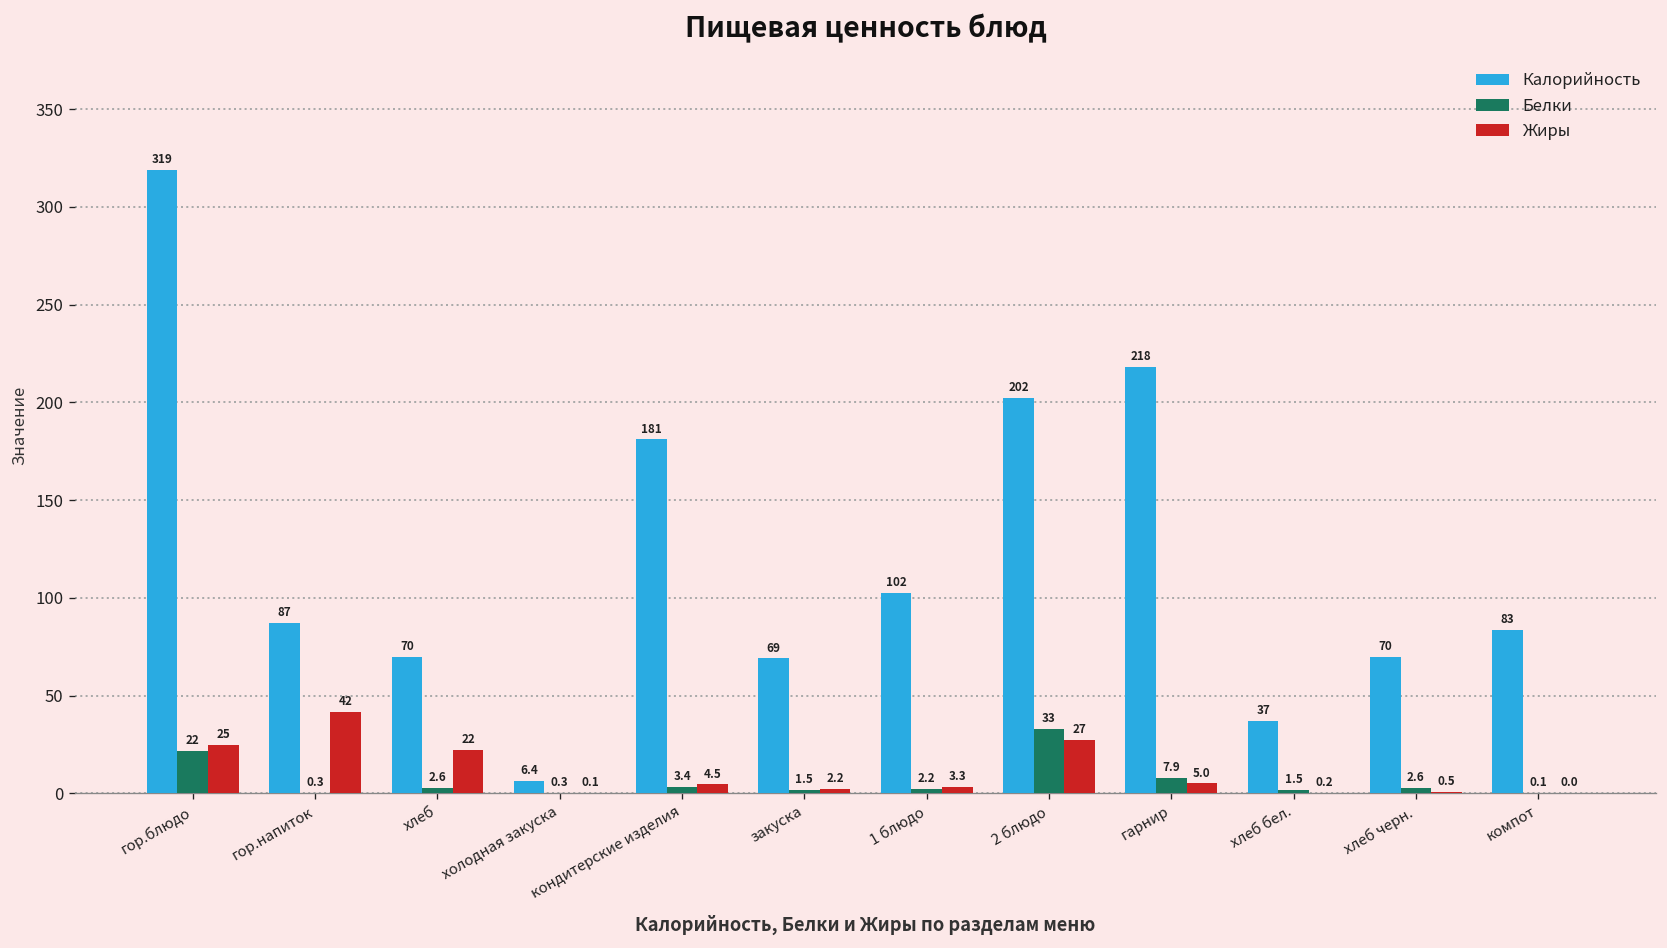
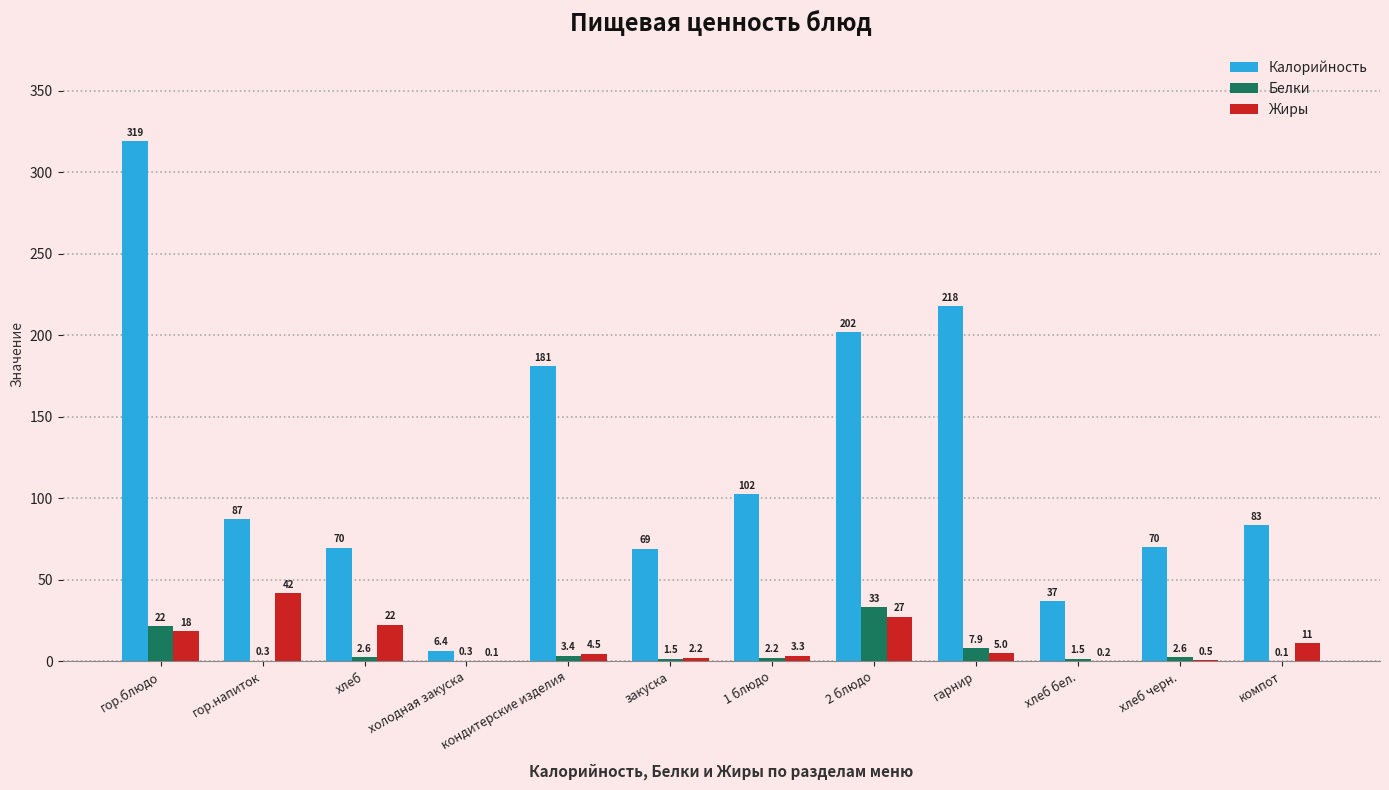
  {
    "Калорийность": {
      "гор.блюдо": 319,
      "гор.напиток": 87,
      "хлеб": 70,
      "холодная закуска": 6.4,
      "кондитерские изделия": 181,
      "закуска": 69,
      "1 блюдо": 102,
      "2 блюдо": 202,
      "гарнир": 218,
      "хлеб бел.": 37,
      "хлеб черн.": 70,
      "компот": 83
    },
    "Белки": {
      "гор.блюдо": 22,
      "гор.напиток": 0.3,
      "хлеб": 2.6,
      "холодная закуска": 0.3,
      "кондитерские изделия": 3.4,
      "закуска": 1.5,
      "1 блюдо": 2.2,
      "2 блюдо": 33,
      "гарнир": 7.9,
      "хлеб бел.": 1.5,
      "хлеб черн.": 2.6,
      "компот": 0.1
    },
    "Жиры": {
-     "гор.блюдо": 25,
+     "гор.блюдо": 18,
      "гор.напиток": 42,
      "хлеб": 22,
      "холодная закуска": 0.1,
      "кондитерские изделия": 4.5,
      "закуска": 2.2,
      "1 блюдо": 3.3,
      "2 блюдо": 27,
      "гарнир": 5.0,
      "хлеб бел.": 0.2,
      "хлеб черн.": 0.5,
-     "компот": 0.0
+     "компот": 11
    }
  }
